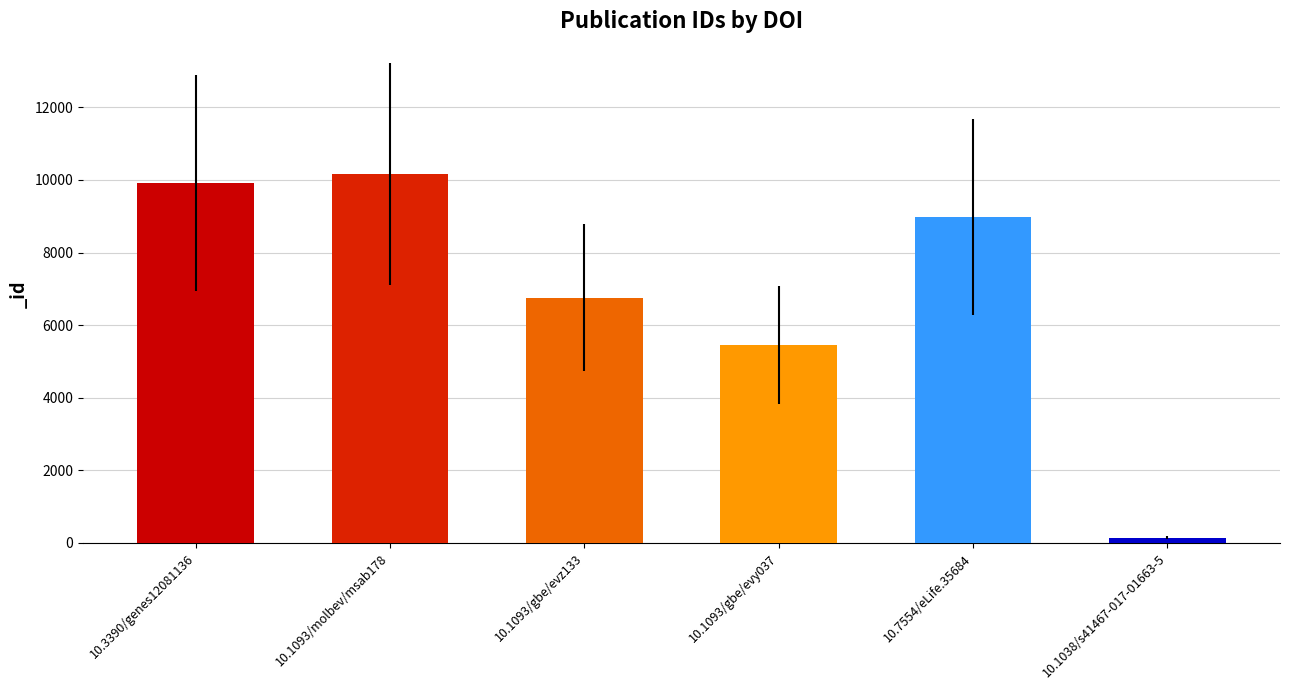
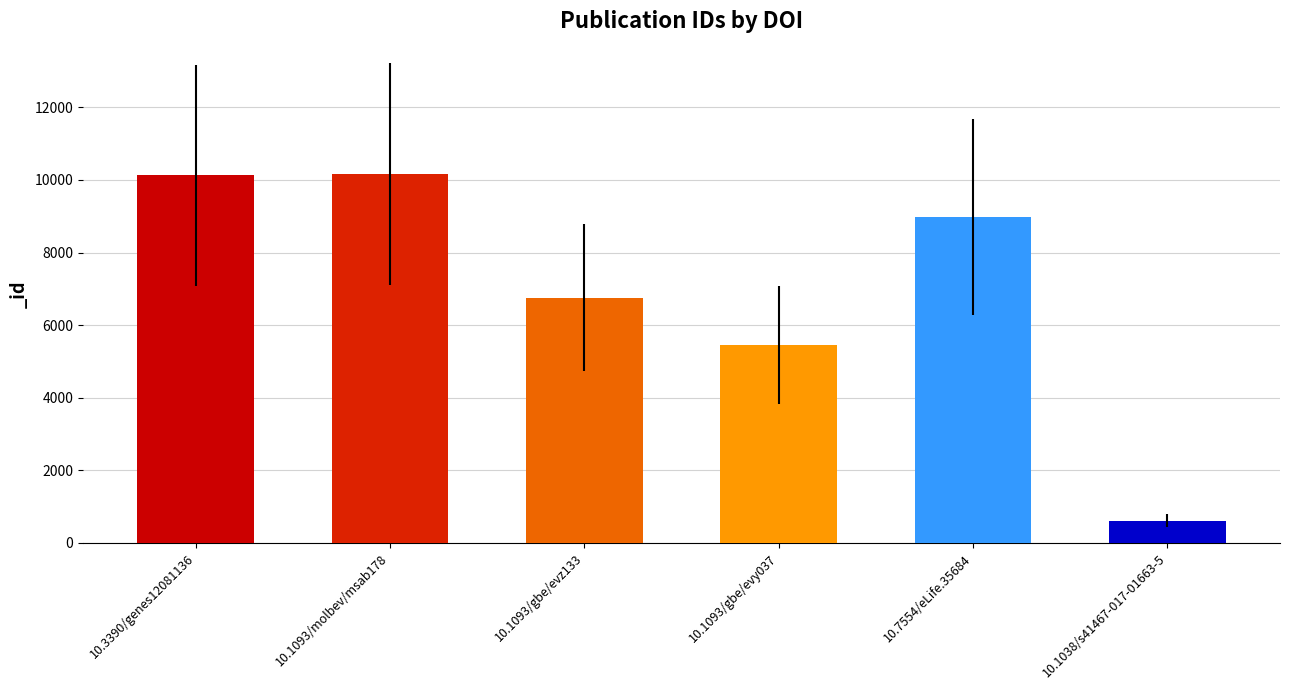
  {
-   "10.3390/genes12081136": 9900,
+   "10.3390/genes12081136": 10100,
    "10.1093/molbev/msab178": 10200,
    "10.1093/gbe/evz133": 6800,
    "10.1093/gbe/evy037": 5500,
    "10.7554/eLife.35684": 9000,
-   "10.1038/s41467-017-01663-5": 100
+   "10.1038/s41467-017-01663-5": 600
  }
